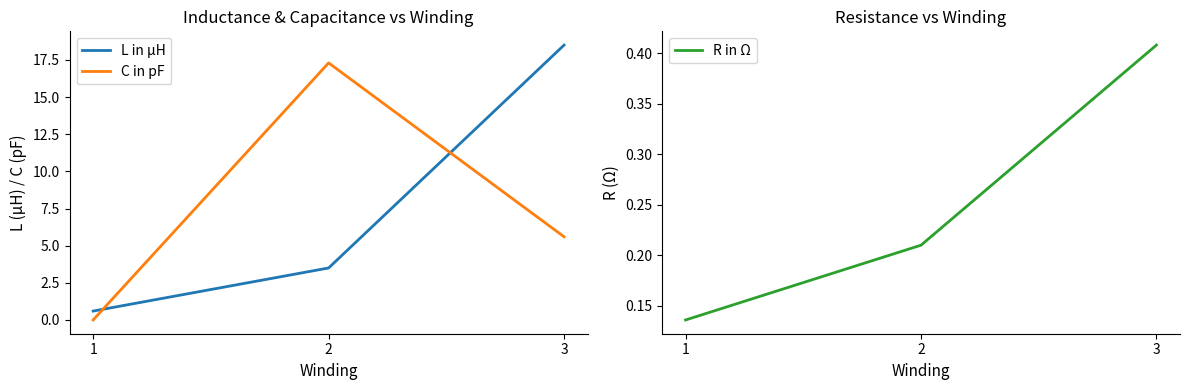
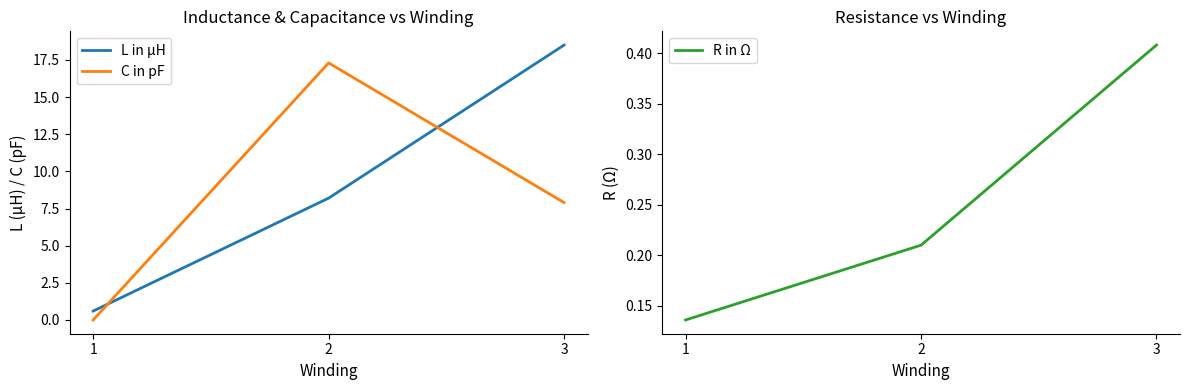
  {
    "Inductance & Capacitance vs Winding": {
      "L in µH": {
        "1": 0.6,
-       "2": 3.5,
+       "2": 8.2,
        "3": 18.5
      },
      "C in pF": {
        "1": 0.0,
        "2": 17.3,
-       "3": 5.6
+       "3": 7.9
      }
    },
    "Resistance vs Winding": {
      "1": 0.136,
      "2": 0.210,
      "3": 0.408
    }
  }
